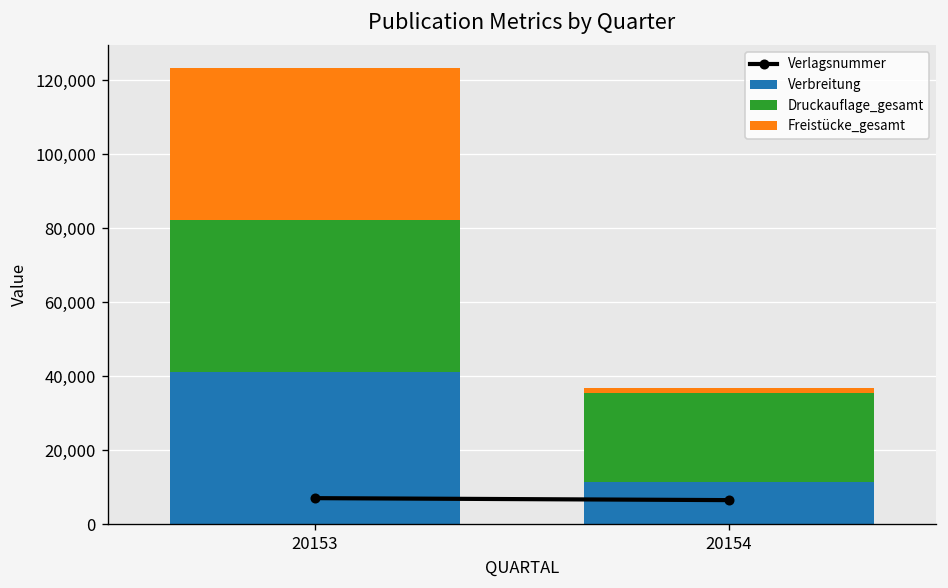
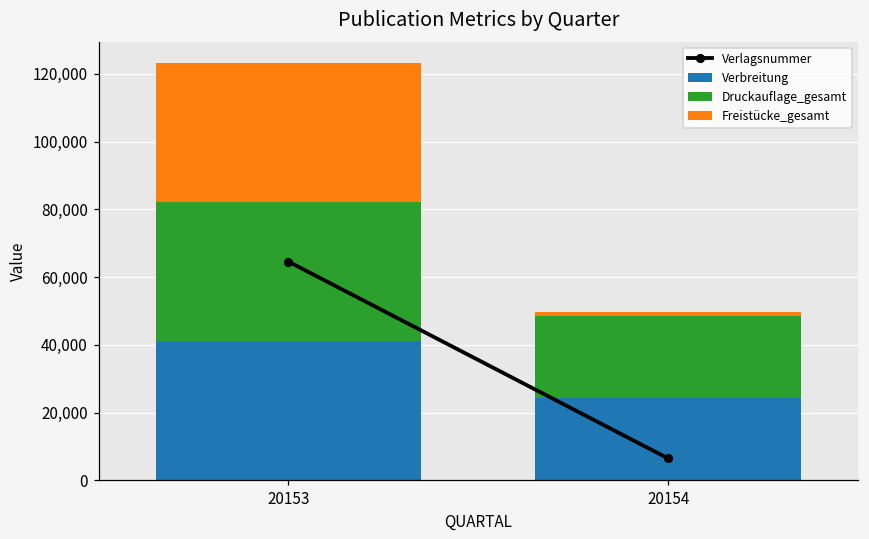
  {
    "Verlagsnummer": {
-     "20153": "7,000",
+     "20153": "65,000",
      "20154": "6,000"
    },
    "Verbreitung": {
      "20153": "41,000",
-     "20154": "11,000"
+     "20154": "24,000"
    },
    "Druckauflage_gesamt": {
      "20153": "41,000",
      "20154": "24,000"
    },
    "Freistücke_gesamt": {
      "20153": "41,000",
      "20154": "1,000"
    }
  }
